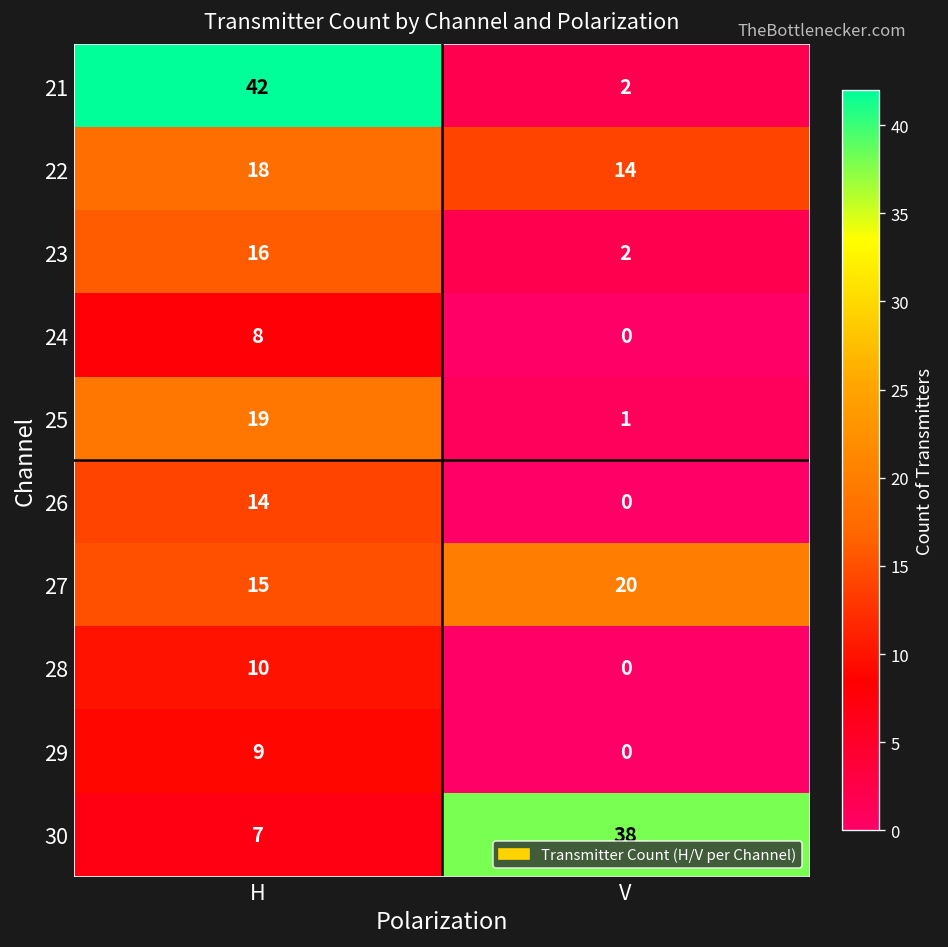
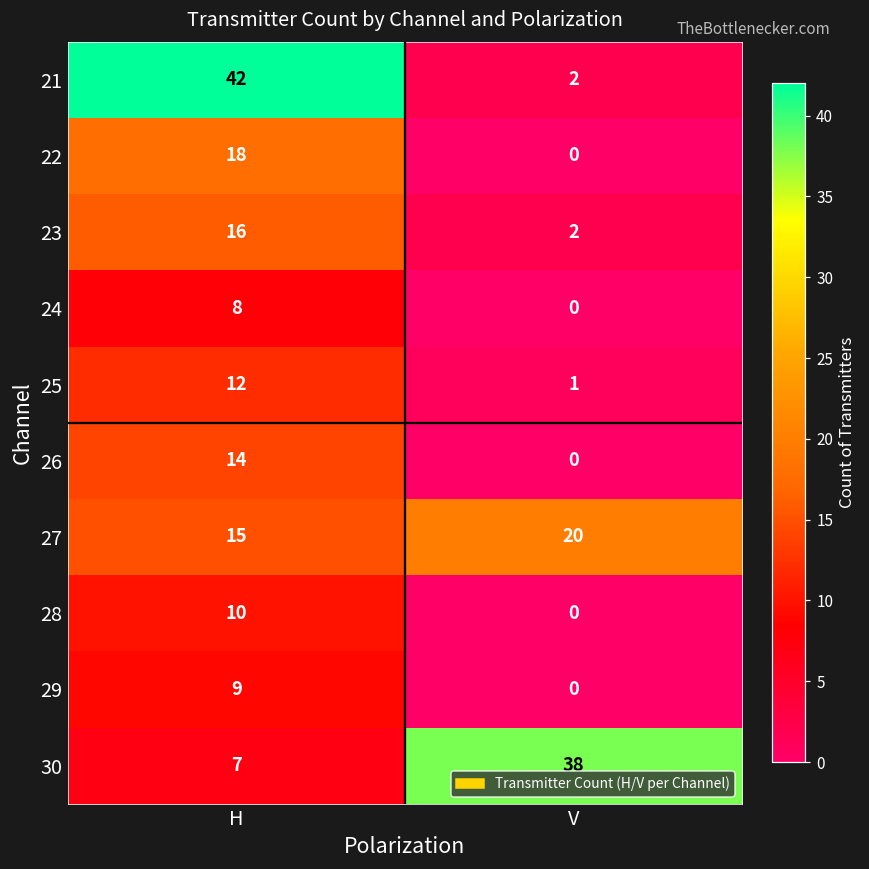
  {
    "21": {
      "H": 42,
      "V": 2
    },
    "22": {
      "H": 18,
-     "V": 14
+     "V": 0
    },
    "23": {
      "H": 16,
      "V": 2
    },
    "24": {
      "H": 8,
      "V": 0
    },
    "25": {
-     "H": 19,
+     "H": 12,
      "V": 1
    },
    "26": {
      "H": 14,
      "V": 0
    },
    "27": {
      "H": 15,
      "V": 20
    },
    "28": {
      "H": 10,
      "V": 0
    },
    "29": {
      "H": 9,
      "V": 0
    },
    "30": {
      "H": 7
    }
  }
